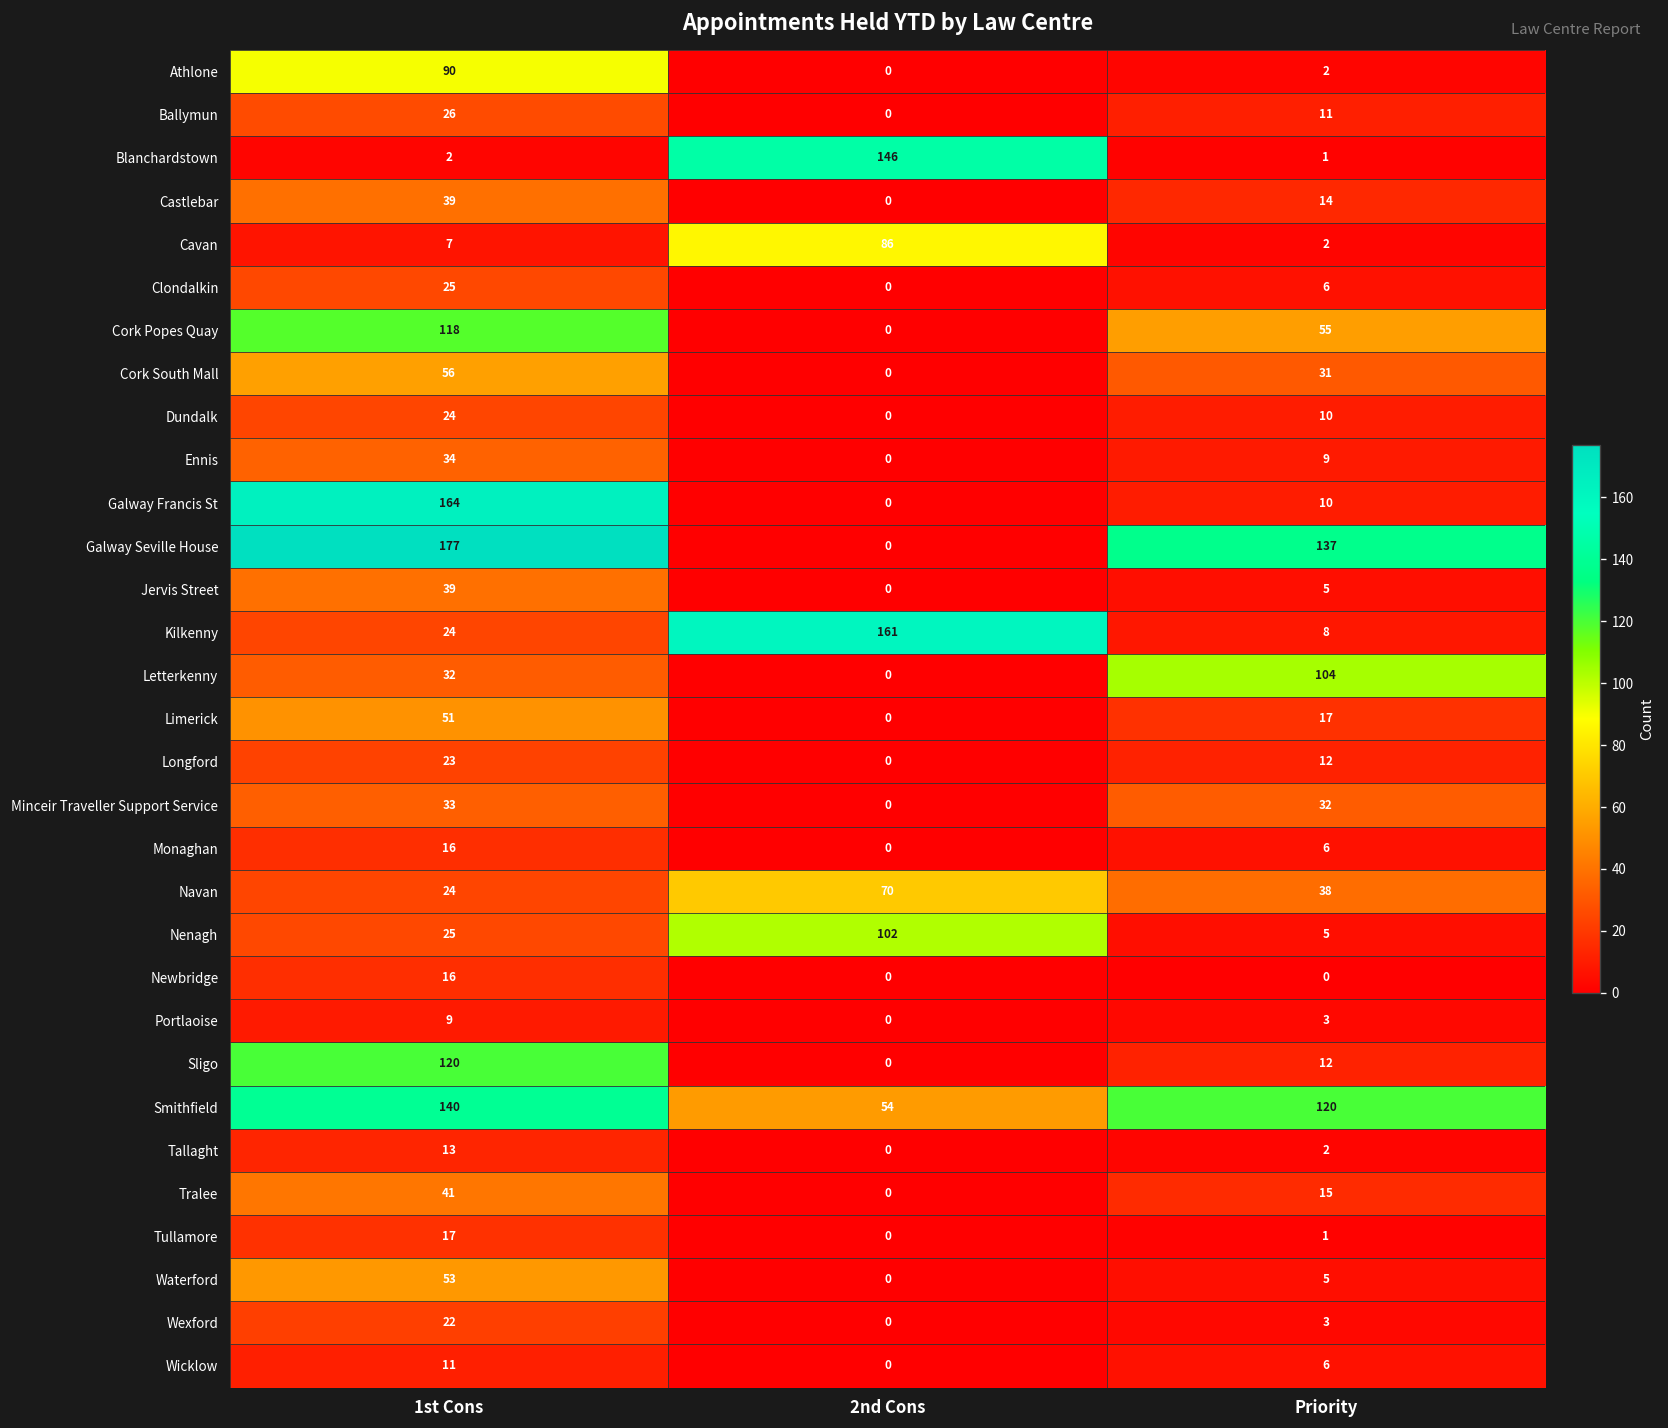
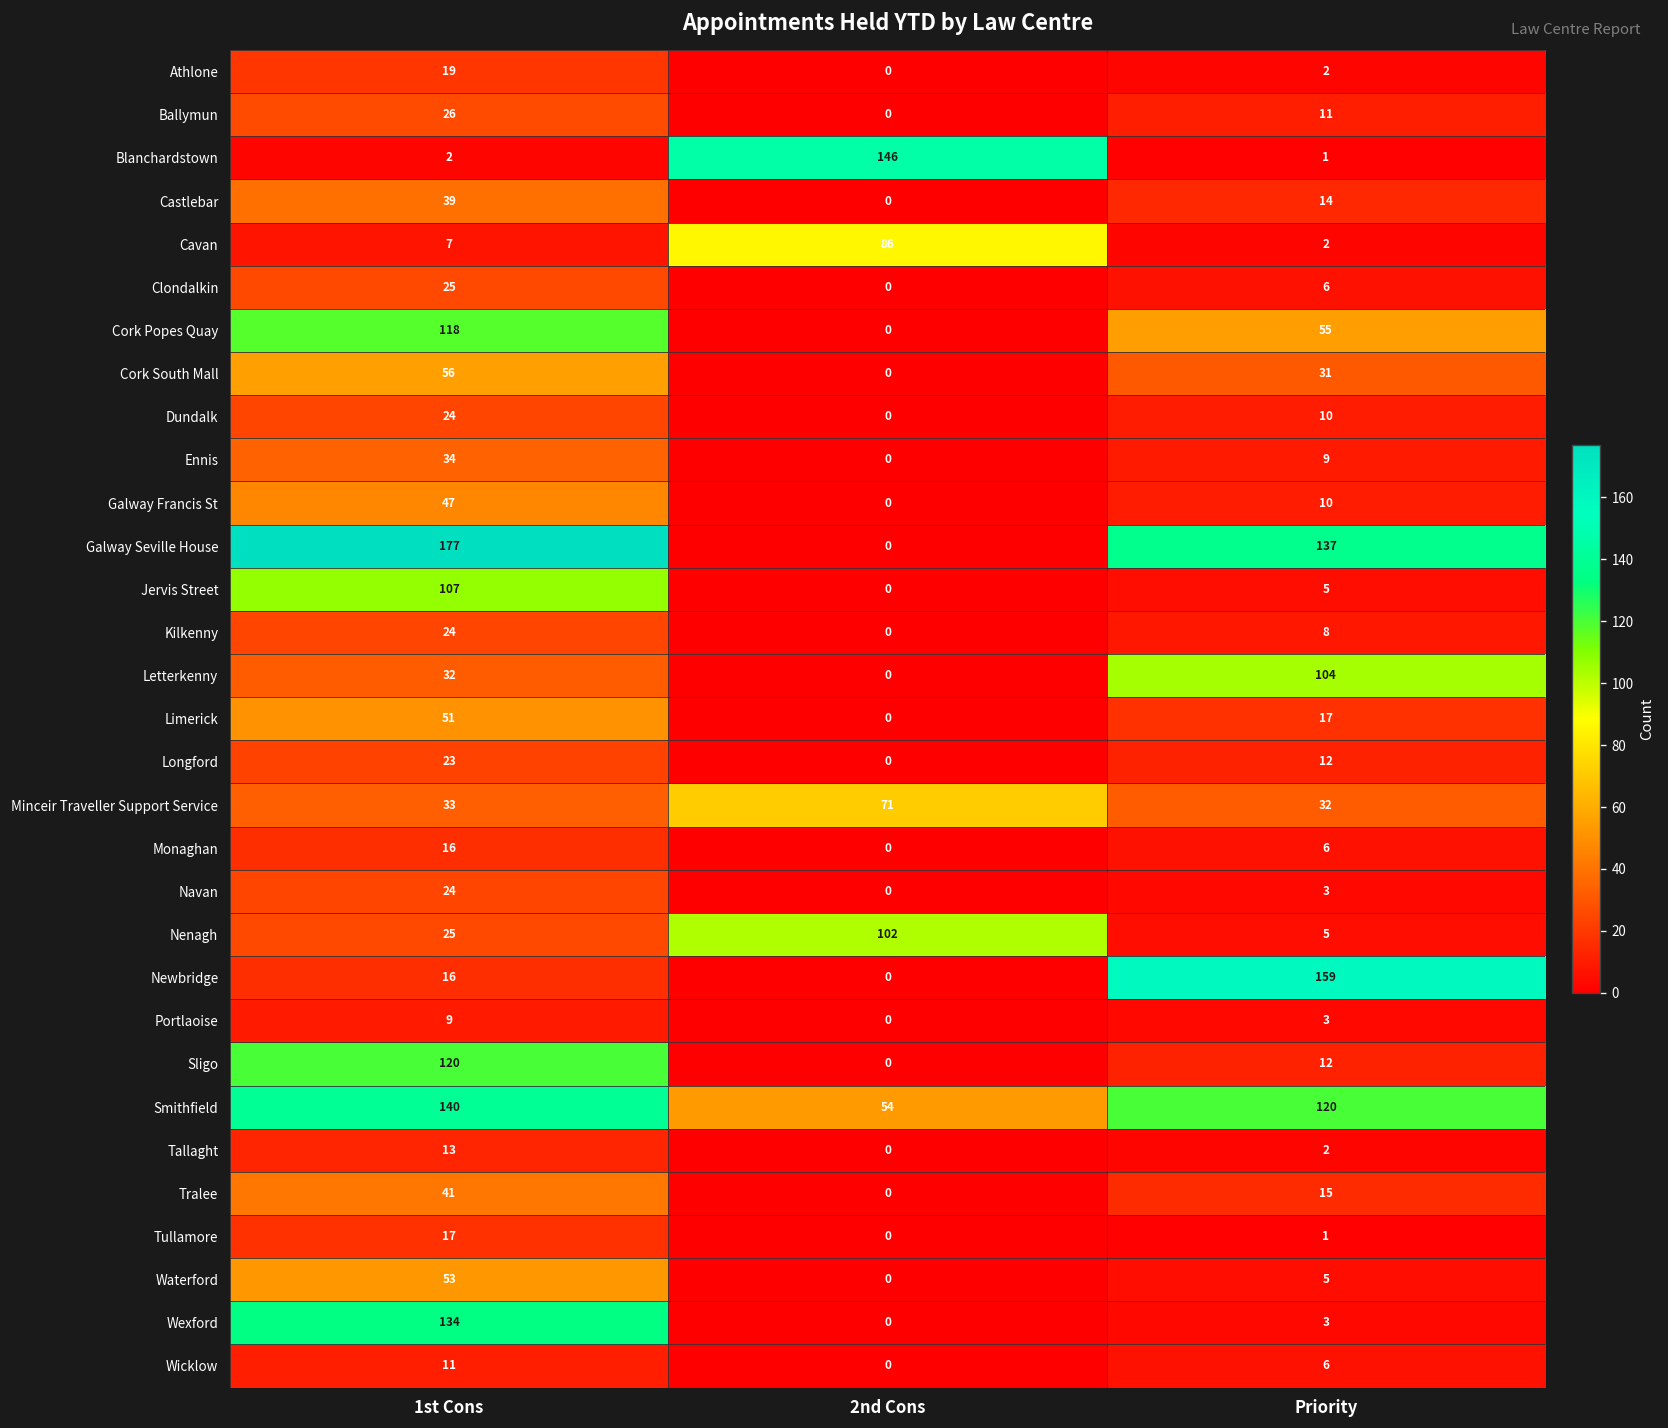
  {
    "Athlone": {
-     "1st Cons": 90,
+     "1st Cons": 19,
      "2nd Cons": 0,
      "Priority": 2
    },
    "Ballymun": {
      "1st Cons": 26,
      "2nd Cons": 0,
      "Priority": 11
    },
    "Blanchardstown": {
      "1st Cons": 2,
      "2nd Cons": 146,
      "Priority": 1
    },
    "Castlebar": {
      "1st Cons": 39,
      "2nd Cons": 0,
      "Priority": 14
    },
    "Cavan": {
      "1st Cons": 7,
      "2nd Cons": 86,
      "Priority": 2
    },
    "Clondalkin": {
      "1st Cons": 25,
      "2nd Cons": 0,
      "Priority": 6
    },
    "Cork Popes Quay": {
      "1st Cons": 118,
      "2nd Cons": 0,
      "Priority": 55
    },
    "Cork South Mall": {
      "1st Cons": 56,
      "2nd Cons": 0,
      "Priority": 31
    },
    "Dundalk": {
      "1st Cons": 24,
      "2nd Cons": 0,
      "Priority": 10
    },
    "Ennis": {
      "1st Cons": 34,
      "2nd Cons": 0,
      "Priority": 9
    },
    "Galway Francis St": {
-     "1st Cons": 164,
+     "1st Cons": 47,
      "2nd Cons": 0,
      "Priority": 10
    },
    "Galway Seville House": {
      "1st Cons": 177,
      "2nd Cons": 0,
      "Priority": 137
    },
    "Jervis Street": {
-     "1st Cons": 39,
+     "1st Cons": 107,
      "2nd Cons": 0,
      "Priority": 5
    },
    "Kilkenny": {
      "1st Cons": 24,
-     "2nd Cons": 161,
+     "2nd Cons": 0,
      "Priority": 8
    },
    "Letterkenny": {
      "1st Cons": 32,
      "2nd Cons": 0,
      "Priority": 104
    },
    "Limerick": {
      "1st Cons": 51,
      "2nd Cons": 0,
      "Priority": 17
    },
    "Longford": {
      "1st Cons": 23,
      "2nd Cons": 0,
      "Priority": 12
    },
    "Minceir Traveller Support Service": {
      "1st Cons": 33,
-     "2nd Cons": 0,
+     "2nd Cons": 71,
      "Priority": 32
    },
    "Monaghan": {
      "1st Cons": 16,
      "2nd Cons": 0,
      "Priority": 6
    },
    "Navan": {
      "1st Cons": 24,
-     "2nd Cons": 70,
-     "Priority": 38
+     "2nd Cons": 0,
+     "Priority": 3
    },
    "Nenagh": {
      "1st Cons": 25,
      "2nd Cons": 102,
      "Priority": 5
    },
    "Newbridge": {
      "1st Cons": 16,
      "2nd Cons": 0,
-     "Priority": 0
+     "Priority": 159
    },
    "Portlaoise": {
      "1st Cons": 9,
      "2nd Cons": 0,
      "Priority": 3
    },
    "Sligo": {
      "1st Cons": 120,
      "2nd Cons": 0,
      "Priority": 12
    },
    "Smithfield": {
      "1st Cons": 140,
      "2nd Cons": 54,
      "Priority": 120
    },
    "Tallaght": {
      "1st Cons": 13,
      "2nd Cons": 0,
      "Priority": 2
    },
    "Tralee": {
      "1st Cons": 41,
      "2nd Cons": 0,
      "Priority": 15
    },
    "Tullamore": {
      "1st Cons": 17,
      "2nd Cons": 0,
      "Priority": 1
    },
    "Waterford": {
      "1st Cons": 53,
      "2nd Cons": 0,
      "Priority": 5
    },
    "Wexford": {
-     "1st Cons": 22,
+     "1st Cons": 134,
      "2nd Cons": 0,
      "Priority": 3
    },
    "Wicklow": {
      "1st Cons": 11,
      "2nd Cons": 0,
      "Priority": 6
    }
  }
